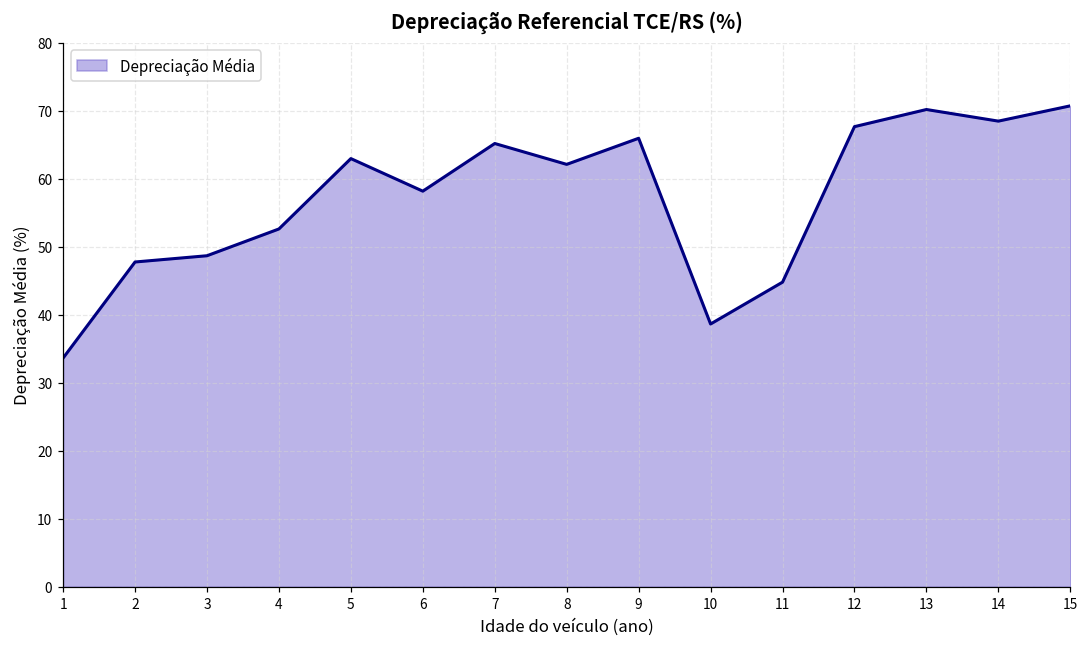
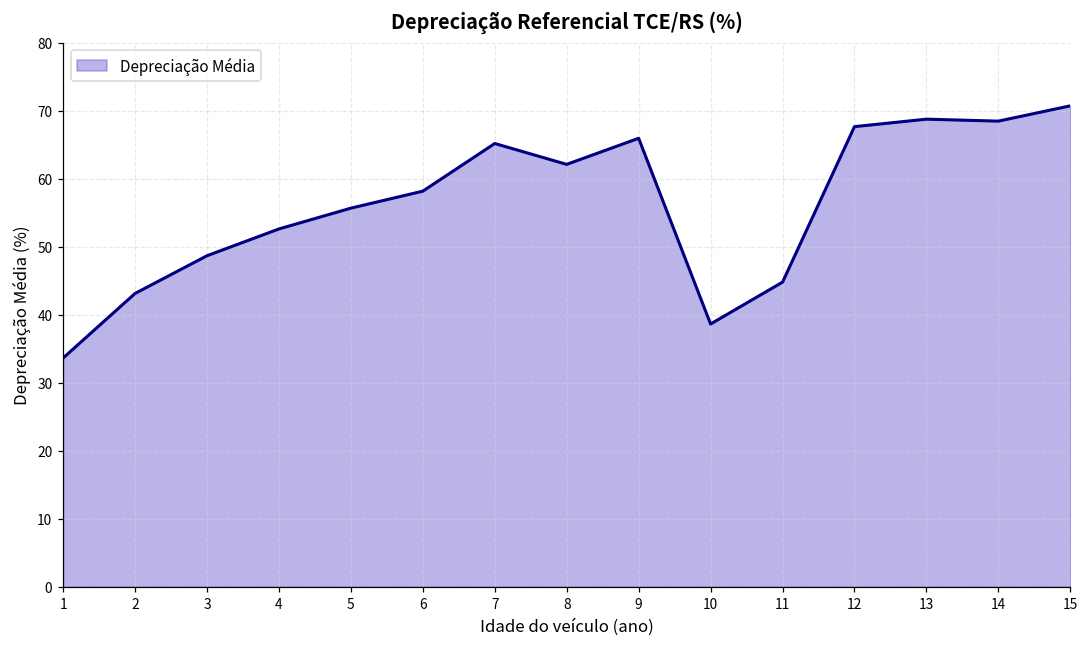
  {
    "1": 34,
-   "2": 48,
+   "2": 43,
    "3": 49,
    "4": 53,
-   "5": 63,
+   "5": 56,
    "6": 58,
    "7": 65,
    "8": 62,
    "9": 66,
    "10": 39,
    "11": 45,
    "12": 68,
-   "13": 70,
+   "13": 69,
    "14": 68,
    "15": 71
  }
